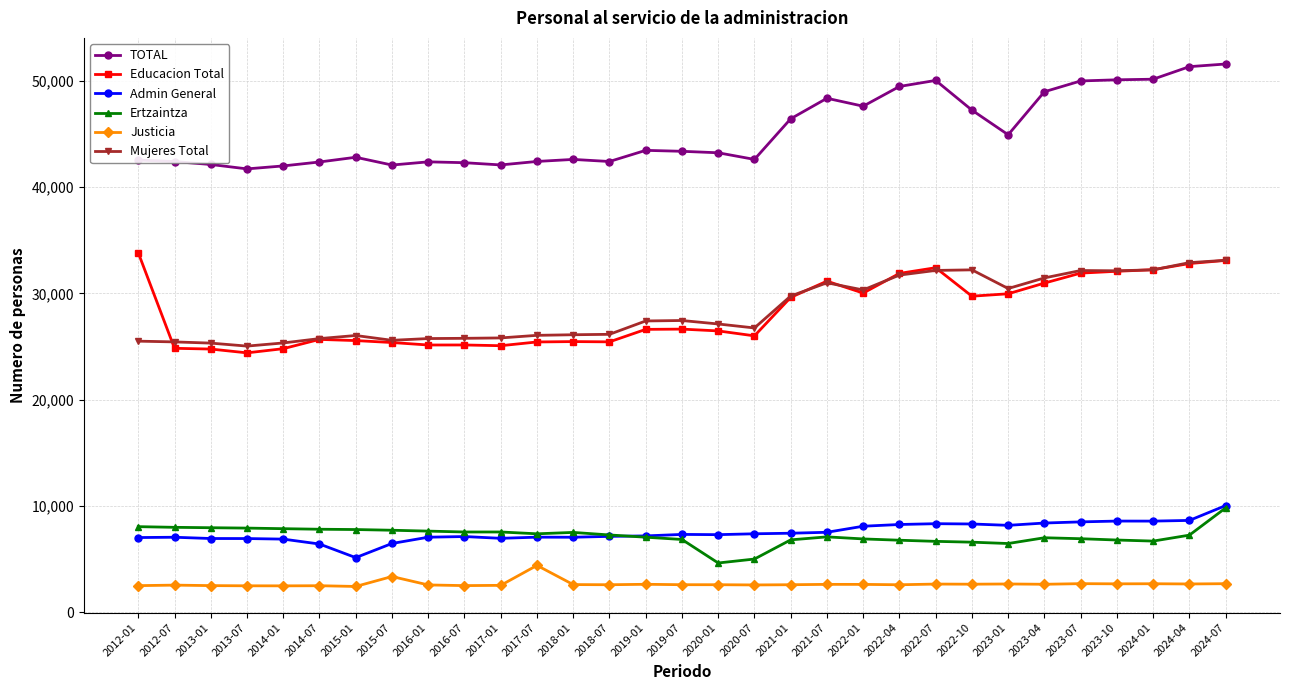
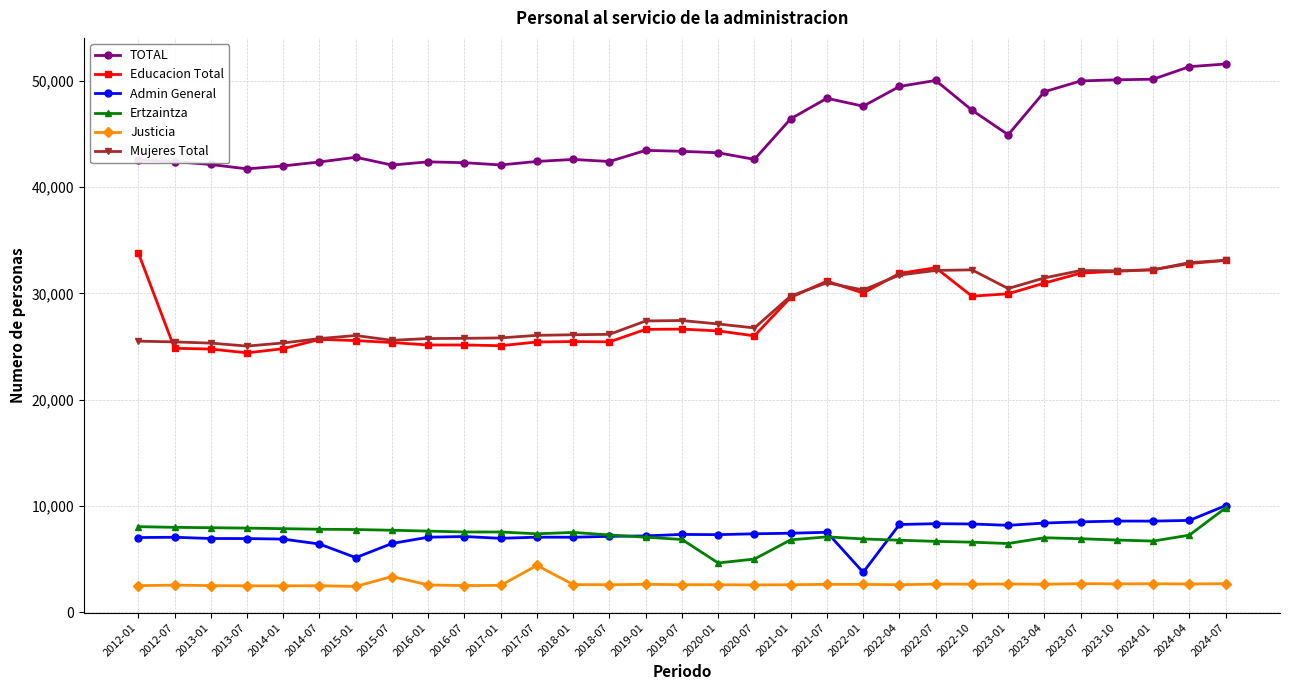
  {
    "TOTAL": {
      "2013-01": "42,100",
      "2013-07": "41,700",
      "2014-01": "42,000",
      "2014-07": "42,400",
      "2015-01": "42,800",
      "2015-07": "42,100",
      "2016-01": "42,400",
      "2016-07": "42,300",
      "2017-01": "42,100",
      "2017-07": "42,400",
      "2018-01": "42,600",
      "2018-07": "42,400",
      "2019-01": "43,500",
      "2019-07": "43,400",
      "2020-01": "43,200",
      "2020-07": "42,600",
      "2021-01": "46,400",
      "2021-07": "48,400",
      "2022-01": "47,600",
      "2022-04": "49,500",
      "2022-07": "50,000",
      "2022-10": "47,200",
      "2023-01": "44,900",
      "2023-04": "49,000",
      "2023-07": "50,000",
      "2023-10": "50,100",
      "2024-01": "50,100",
      "2024-04": "51,300",
      "2024-07": "51,600"
    },
    "Educacion Total": {
      "2012-01": "33,800",
      "2012-07": "24,800",
      "2013-01": "24,800",
      "2013-07": "24,400",
      "2014-01": "24,800",
      "2015-01": "25,600",
      "2016-01": "25,100",
      "2016-07": "25,100",
      "2017-01": "25,100",
      "2017-07": "25,400",
      "2018-01": "25,500",
      "2018-07": "25,400",
      "2019-01": "26,600",
      "2019-07": "26,600",
      "2020-01": "26,500",
      "2020-07": "26,000",
      "2022-01": "30,000",
      "2022-07": "32,400",
      "2022-10": "29,700",
      "2023-01": "30,000",
      "2023-04": "31,000",
      "2023-07": "31,900"
    },
    "Admin General": {
      "2012-01": "7,000",
      "2012-07": "7,000",
      "2013-01": "6,900",
      "2013-07": "6,900",
      "2014-01": "6,900",
      "2014-07": "6,400",
      "2015-01": "5,100",
      "2015-07": "6,500",
      "2016-01": "7,100",
      "2016-07": "7,100",
      "2017-01": "6,900",
      "2017-07": "7,100",
      "2018-01": "7,000",
      "2019-07": "7,300",
      "2020-01": "7,300",
      "2020-07": "7,400",
      "2021-01": "7,400",
      "2021-07": "7,500",
-     "2022-01": "8,100",
+     "2022-01": "3,700",
      "2022-04": "8,200",
      "2022-07": "8,300",
      "2022-10": "8,300",
      "2023-01": "8,200",
      "2023-04": "8,400",
      "2023-07": "8,500",
      "2023-10": "8,600",
      "2024-01": "8,600",
      "2024-04": "8,600"
    },
    "Ertzaintza": {
      "2012-01": "8,000",
      "2012-07": "8,000",
      "2013-01": "7,900",
      "2013-07": "7,900",
      "2014-01": "7,900",
      "2014-07": "7,800",
      "2015-01": "7,800",
      "2015-07": "7,700",
      "2016-01": "7,600",
      "2016-07": "7,500",
      "2017-01": "7,500",
      "2017-07": "7,400",
      "2018-01": "7,500",
      "2019-07": "6,800",
      "2020-01": "4,600",
      "2020-07": "5,000",
      "2021-01": "6,800",
      "2021-07": "7,100",
      "2022-01": "6,900",
      "2022-04": "6,800",
      "2022-07": "6,700",
      "2022-10": "6,600",
      "2023-01": "6,500",
      "2023-04": "7,000",
      "2023-07": "6,900",
      "2023-10": "6,800",
      "2024-01": "6,700",
      "2024-04": "7,200"
    },
    "Justicia": {
      "2012-01": "2,500",
      "2012-07": "2,500",
      "2013-01": "2,500",
      "2013-07": "2,500",
      "2014-01": "2,500",
      "2014-07": "2,500",
      "2015-01": "2,400",
      "2015-07": "3,400",
      "2016-01": "2,600",
      "2016-07": "2,500",
      "2017-01": "2,500",
      "2017-07": "4,400",
      "2018-01": "2,600",
      "2018-07": "2,600",
      "2019-01": "2,600",
      "2019-07": "2,600",
      "2020-01": "2,600",
      "2020-07": "2,600",
      "2021-01": "2,600",
      "2021-07": "2,600",
      "2022-01": "2,600",
      "2022-04": "2,600",
      "2022-07": "2,600",
      "2022-10": "2,600",
      "2023-01": "2,700",
      "2023-04": "2,600",
      "2023-07": "2,700",
      "2023-10": "2,700",
      "2024-01": "2,700",
      "2024-04": "2,700",
      "2024-07": "2,700"
    },
    "Mujeres Total": {
      "2012-01": "25,500",
      "2012-07": "25,400",
      "2013-01": "25,300",
      "2013-07": "25,000",
      "2014-01": "25,300",
      "2015-01": "26,000",
      "2016-01": "25,700",
      "2016-07": "25,800",
      "2017-01": "25,800",
      "2017-07": "26,000",
      "2018-01": "26,100",
      "2018-07": "26,100",
      "2019-01": "27,400",
      "2019-07": "27,400",
      "2020-01": "27,100",
      "2020-07": "26,700",
      "2022-01": "30,300",
      "2022-07": "32,200",
      "2022-10": "32,200",
      "2023-01": "30,500",
      "2023-04": "31,400",
      "2023-07": "32,100"
    }
  }
